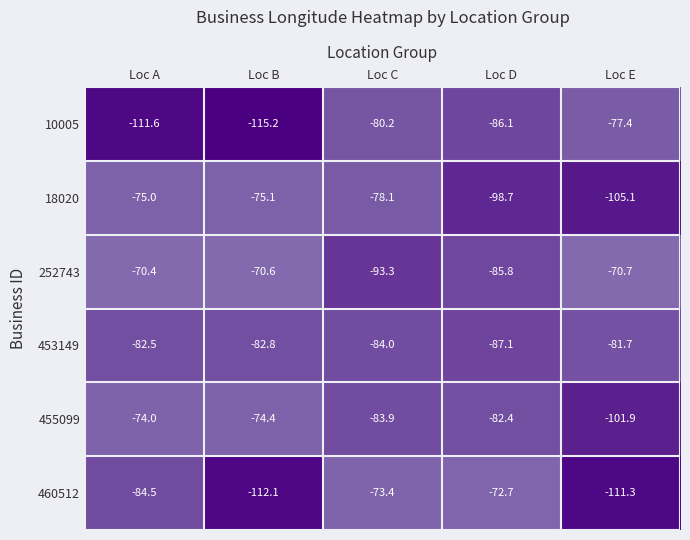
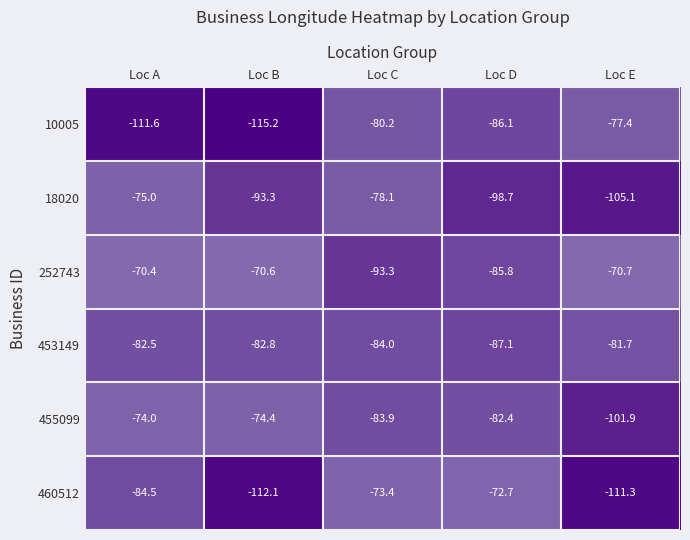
  {
    "10005": {
      "Loc A": -111.6,
      "Loc B": -115.2,
      "Loc C": -80.2,
      "Loc D": -86.1,
      "Loc E": -77.4
    },
    "18020": {
      "Loc A": -75.0,
-     "Loc B": -75.1,
+     "Loc B": -93.3,
      "Loc C": -78.1,
      "Loc D": -98.7,
      "Loc E": -105.1
    },
    "252743": {
      "Loc A": -70.4,
      "Loc B": -70.6,
      "Loc C": -93.3,
      "Loc D": -85.8,
      "Loc E": -70.7
    },
    "453149": {
      "Loc A": -82.5,
      "Loc B": -82.8,
      "Loc C": -84.0,
      "Loc D": -87.1,
      "Loc E": -81.7
    },
    "455099": {
      "Loc A": -74.0,
      "Loc B": -74.4,
      "Loc C": -83.9,
      "Loc D": -82.4,
      "Loc E": -101.9
    },
    "460512": {
      "Loc A": -84.5,
      "Loc B": -112.1,
      "Loc C": -73.4,
      "Loc D": -72.7,
      "Loc E": -111.3
    }
  }
